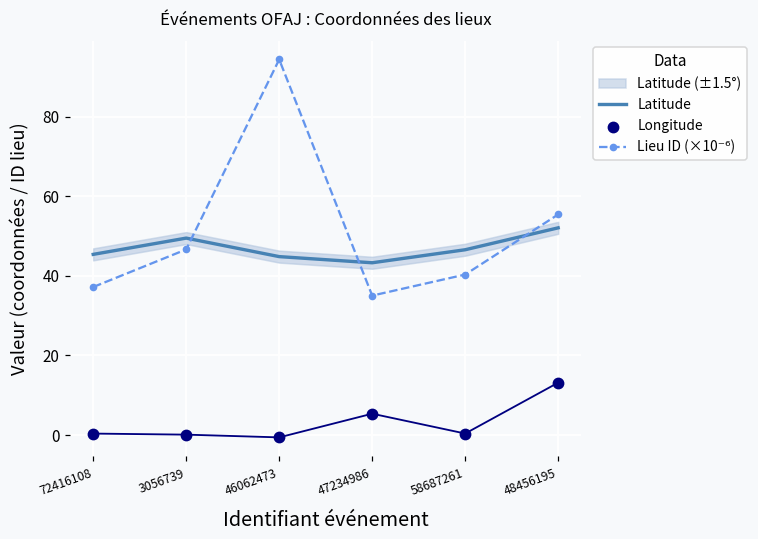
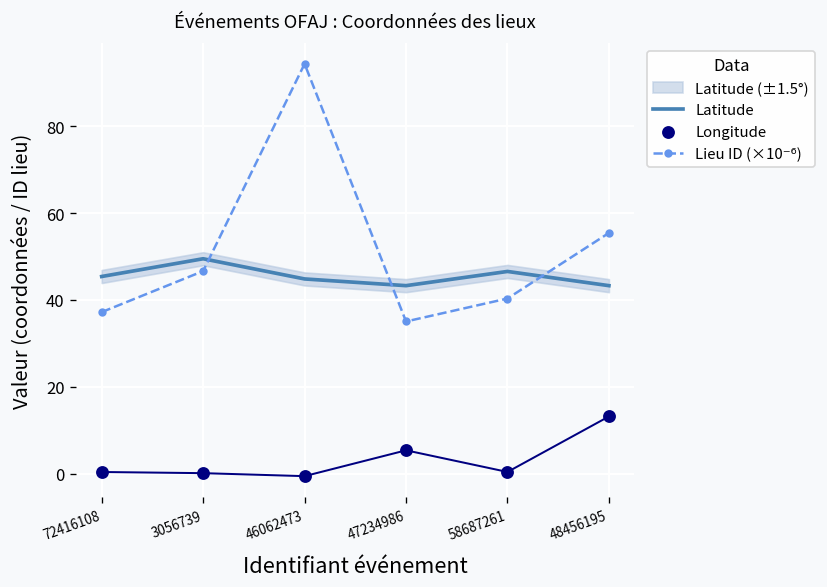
  {
    "Latitude": {
      "72416108": 45,
      "3056739": 49,
      "46062473": 45,
      "47234986": 43,
      "58687261": 47,
-     "48456195": 52
+     "48456195": 43
    },
    "Longitude": {
      "72416108": 0,
      "3056739": 0,
      "46062473": -1,
      "47234986": 5,
      "58687261": 0,
      "48456195": 13
    },
    "Lieu ID (×10⁻⁶)": {
      "72416108": 37,
      "3056739": 47,
      "46062473": 94,
      "47234986": 35,
      "58687261": 40,
      "48456195": 55
    }
  }
